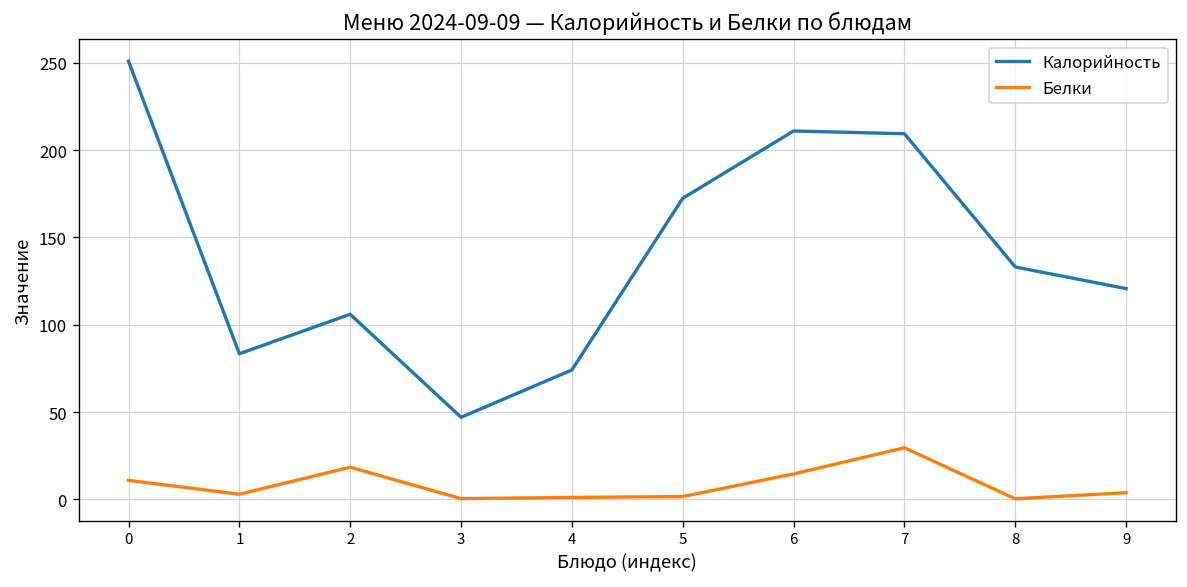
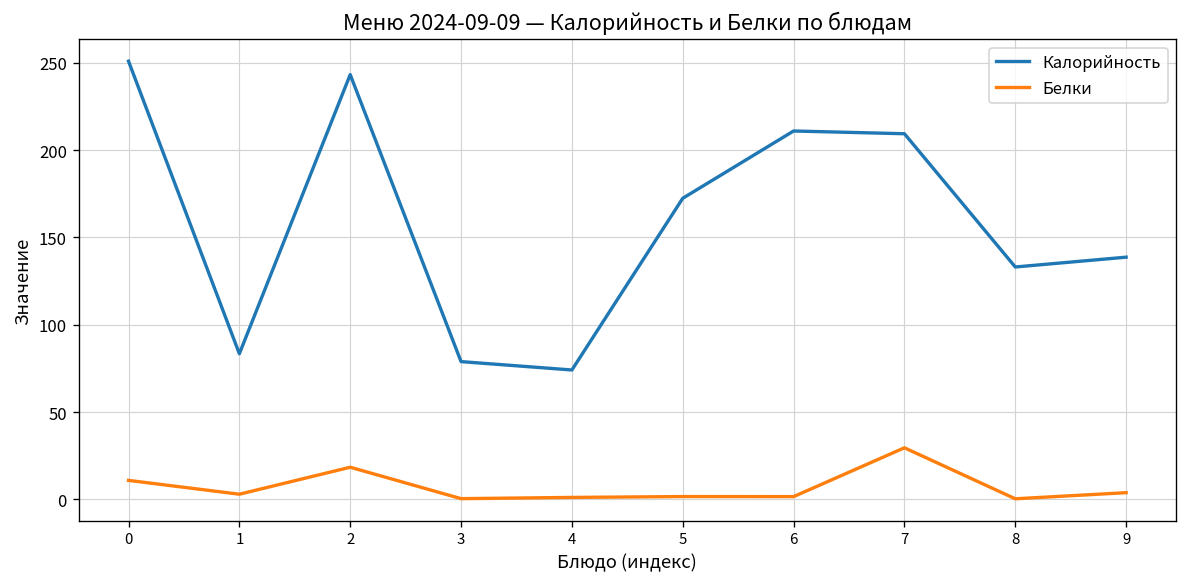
  {
    "Калорийность": {
      "0": 251,
      "1": 83,
-     "2": 106,
-     "3": 47,
+     "2": 243,
+     "3": 79,
      "4": 74,
      "5": 172,
      "6": 211,
      "7": 209,
      "8": 133,
-     "9": 121
+     "9": 139
    },
    "Белки": {
      "0": 11,
      "1": 3,
      "2": 18,
      "3": 0,
      "4": 1,
      "5": 2,
-     "6": 15,
+     "6": 2,
      "7": 30,
      "8": 0,
      "9": 4
    }
  }
